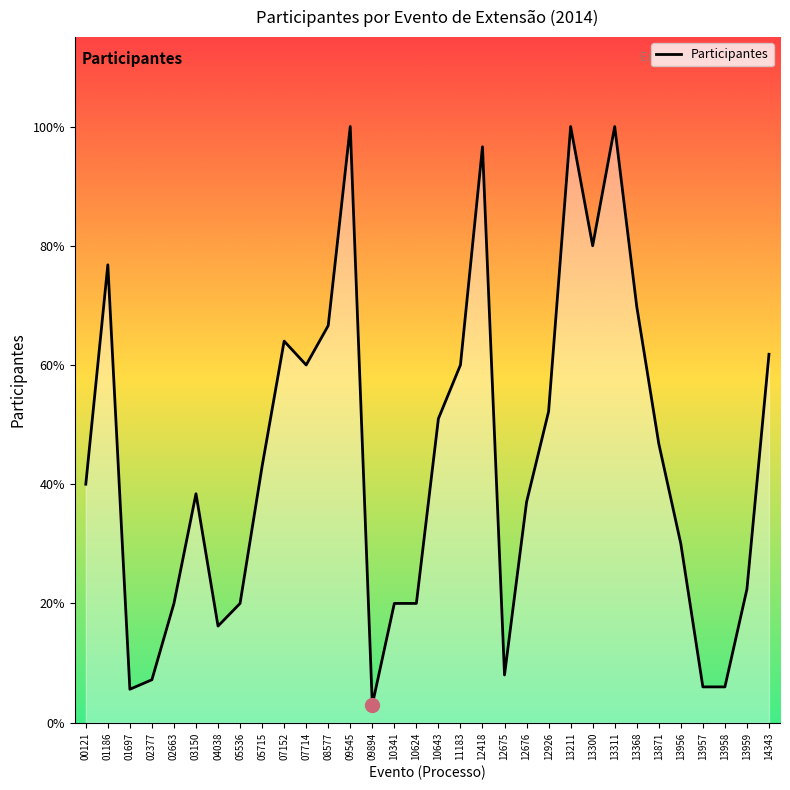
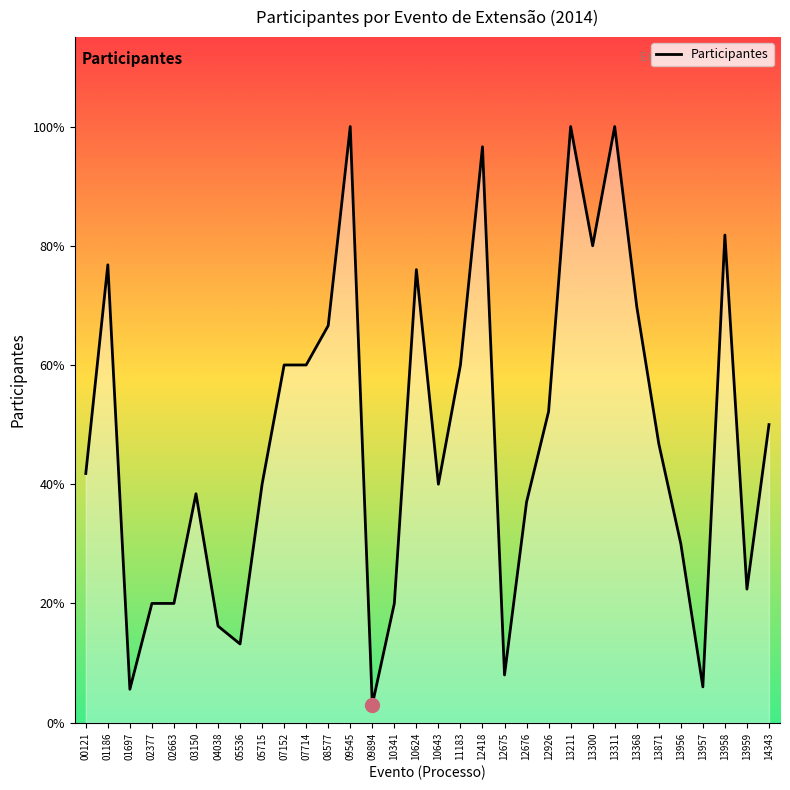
  {
    "Participantes": {
-     "00121": "40%",
+     "00121": "42%",
      "01186": "77%",
      "01697": "6%",
-     "02377": "7%",
+     "02377": "20%",
      "02663": "20%",
      "03150": "38%",
      "04038": "16%",
-     "05536": "20%",
-     "05715": "43%",
-     "07152": "64%",
+     "05536": "13%",
+     "05715": "40%",
+     "07152": "60%",
      "07714": "60%",
      "08577": "67%",
      "09545": "100%",
      "10341": "20%",
-     "10624": "20%",
-     "10643": "51%",
+     "10624": "76%",
+     "10643": "40%",
      "11183": "60%",
      "12418": "97%",
      "12675": "8%",
      "12676": "37%",
      "12926": "52%",
      "13211": "100%",
      "13300": "80%",
      "13311": "100%",
      "13368": "70%",
      "13871": "47%",
      "13956": "30%",
      "13957": "6%",
-     "13958": "6%",
+     "13958": "82%",
      "13959": "22%",
-     "14343": "62%"
+     "14343": "50%"
    }
  }
